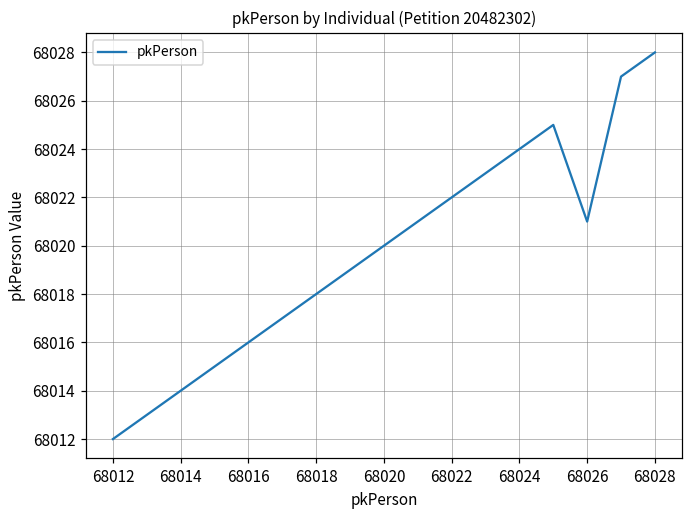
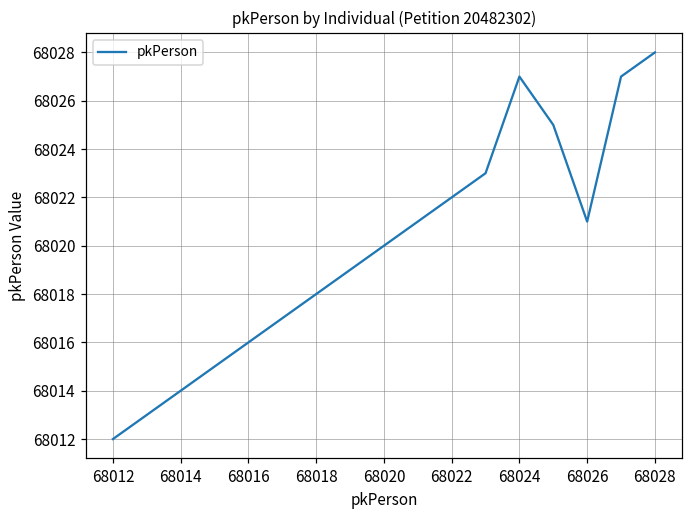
  {
    "68012": 68012,
-   "68024": 68024,
+   "68024": 68027,
    "68026": 68021,
    "68028": 68028
  }
